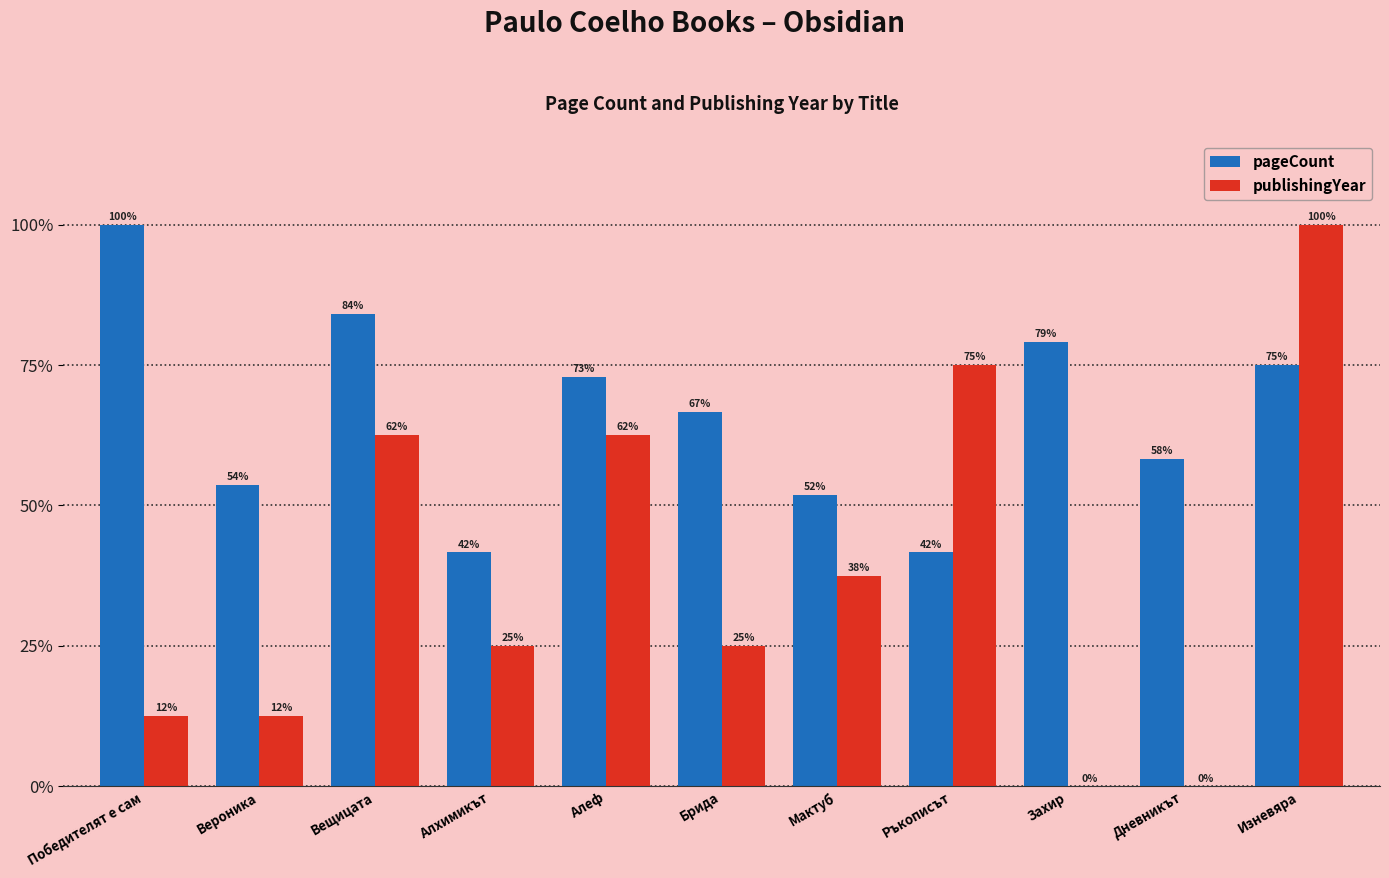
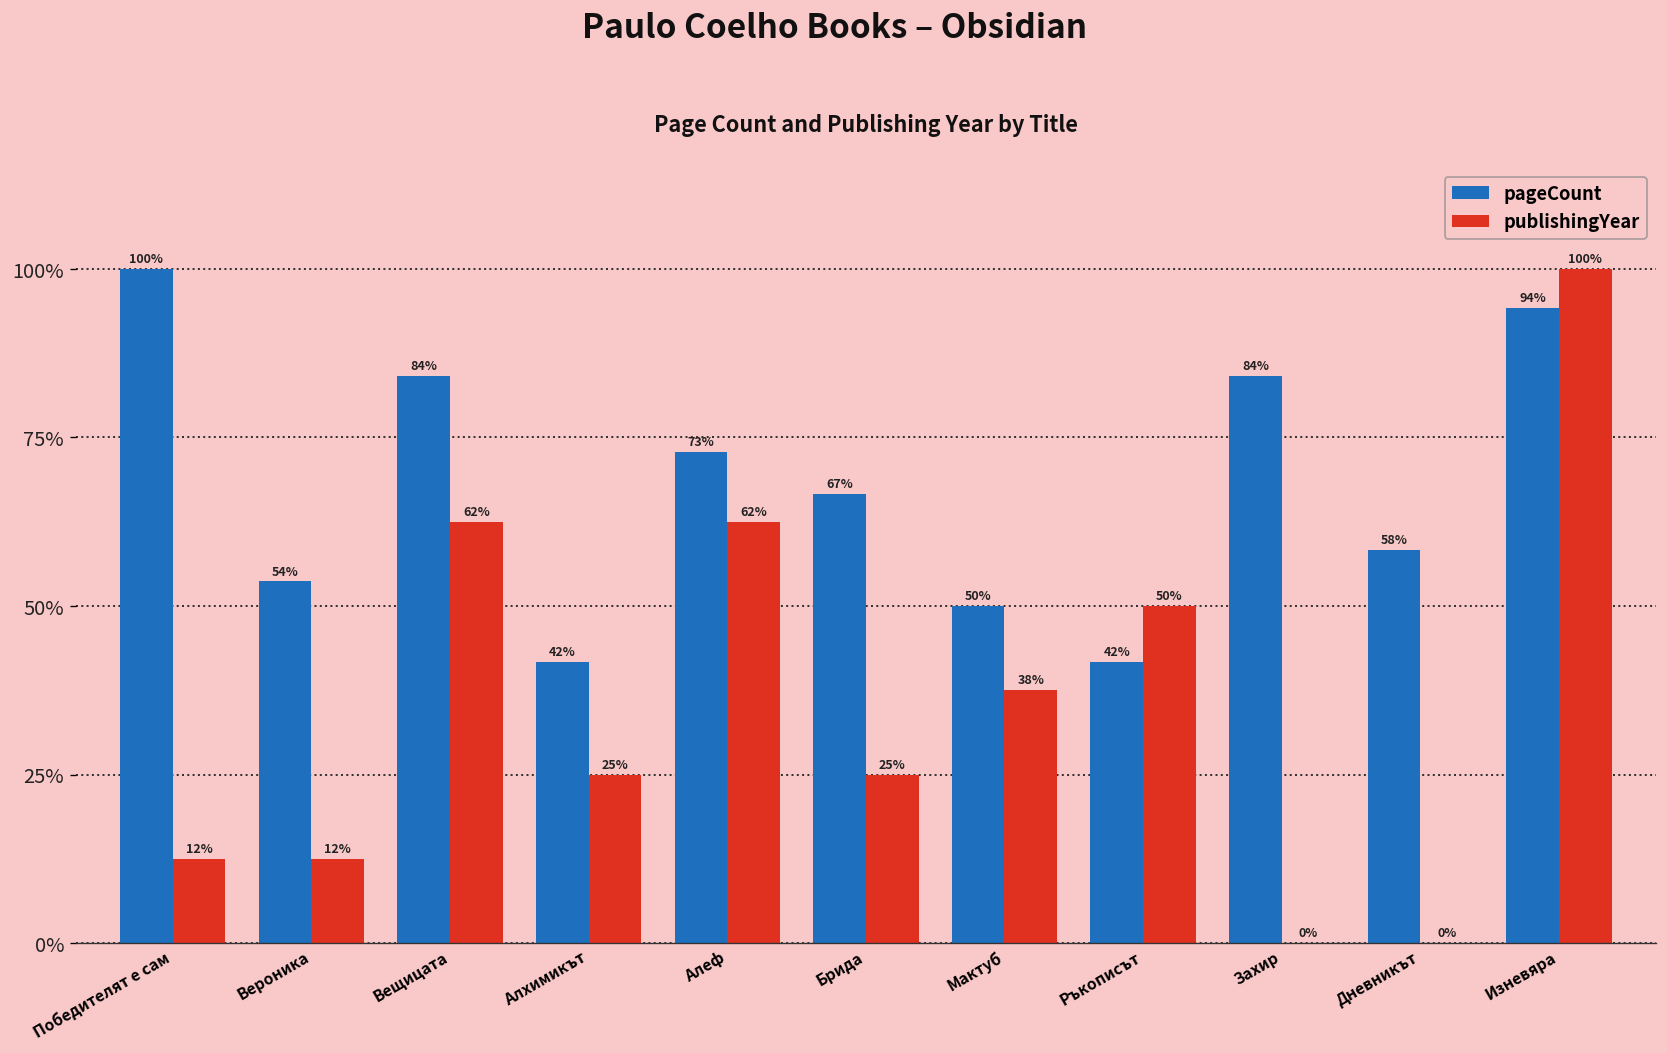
  {
    "pageCount": {
      "Победителят е сам": "100%",
      "Вероника": "54%",
      "Вещицата": "84%",
      "Алхимикът": "42%",
      "Алеф": "73%",
      "Брида": "67%",
-     "Мактуб": "52%",
+     "Мактуб": "50%",
      "Ръкописът": "42%",
-     "Захир": "79%",
+     "Захир": "84%",
      "Дневникът": "58%",
-     "Изневяра": "75%"
+     "Изневяра": "94%"
    },
    "publishingYear": {
      "Победителят е сам": "12%",
      "Вероника": "12%",
      "Вещицата": "62%",
      "Алхимикът": "25%",
      "Алеф": "62%",
      "Брида": "25%",
      "Мактуб": "38%",
-     "Ръкописът": "75%",
+     "Ръкописът": "50%",
      "Захир": "0%",
      "Дневникът": "0%",
      "Изневяра": "100%"
    }
  }
